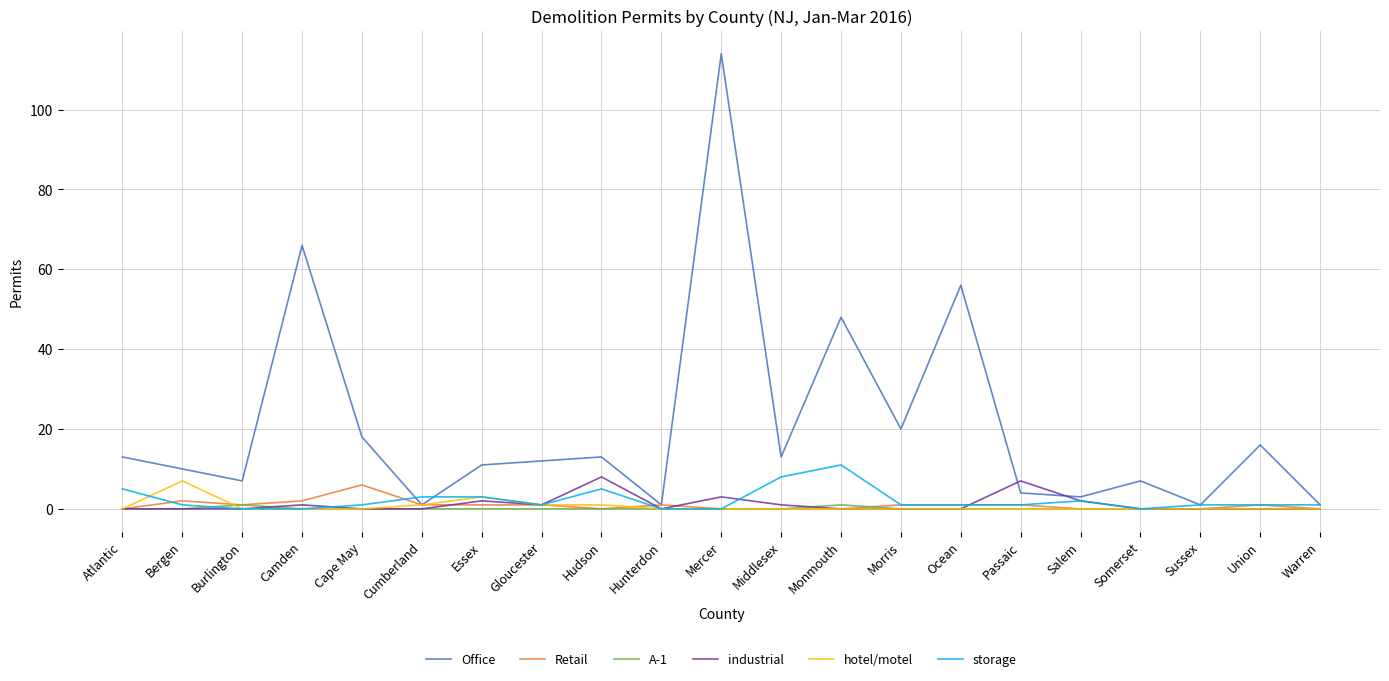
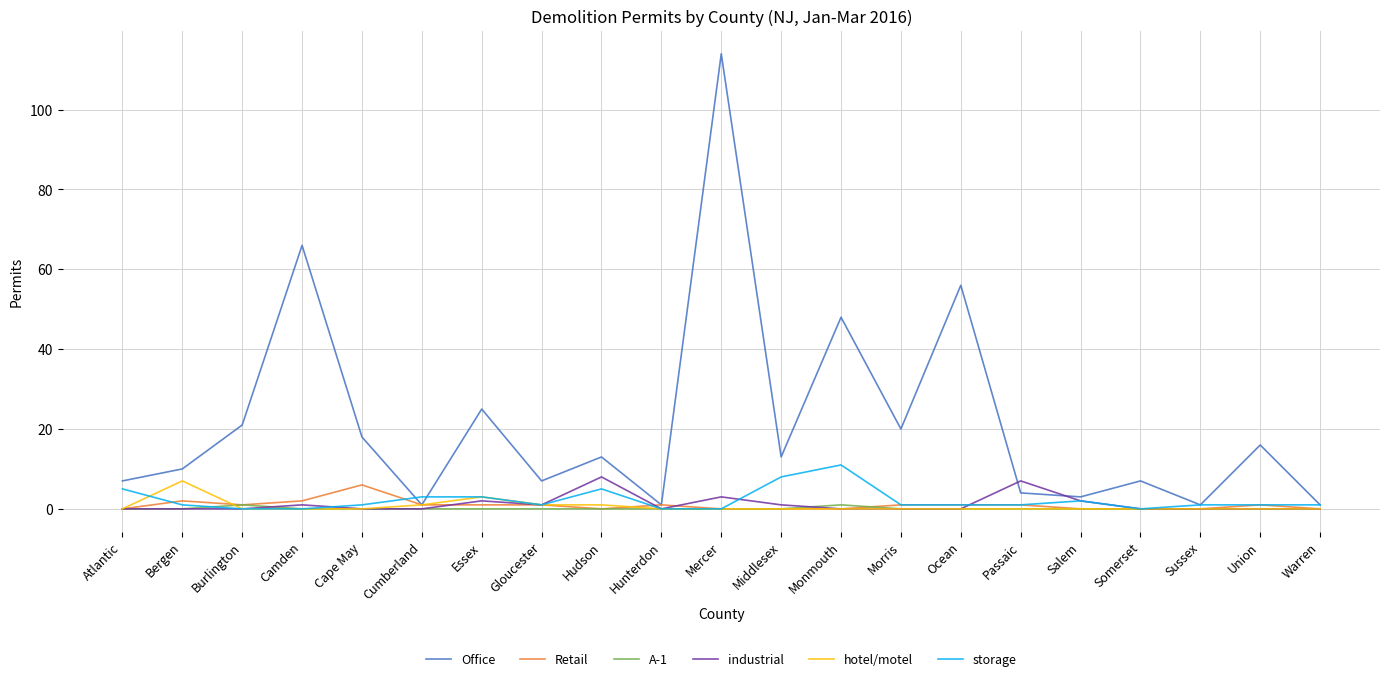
  {
    "Office": {
-     "Atlantic": 13,
+     "Atlantic": 7,
      "Bergen": 10,
-     "Burlington": 7,
+     "Burlington": 21,
      "Camden": 66,
      "Cape May": 18,
-     "Essex": 11,
-     "Gloucester": 12,
+     "Essex": 25,
+     "Gloucester": 7,
      "Hudson": 13,
      "Mercer": 114,
      "Middlesex": 13,
      "Monmouth": 48,
      "Morris": 20,
      "Ocean": 56,
      "Passaic": 4,
      "Salem": 3,
      "Somerset": 7,
      "Union": 16
    },
    "Retail": {
      "Bergen": 2,
      "Camden": 2,
      "Cape May": 6,
      "Essex": 1
    },
    "A-1": {
      "Essex": 0,
      "Gloucester": 0,
      "Monmouth": 1
    },
    "industrial": {
      "Camden": 1,
      "Essex": 2,
      "Hudson": 8,
      "Mercer": 3,
      "Middlesex": 1,
      "Passaic": 7
    },
    "hotel/motel": {
      "Bergen": 7,
      "Hudson": 1
    },
    "storage": {
      "Atlantic": 5,
      "Bergen": 1,
      "Cape May": 1,
      "Cumberland": 3,
      "Hudson": 5,
      "Middlesex": 8,
      "Monmouth": 11
    }
  }
